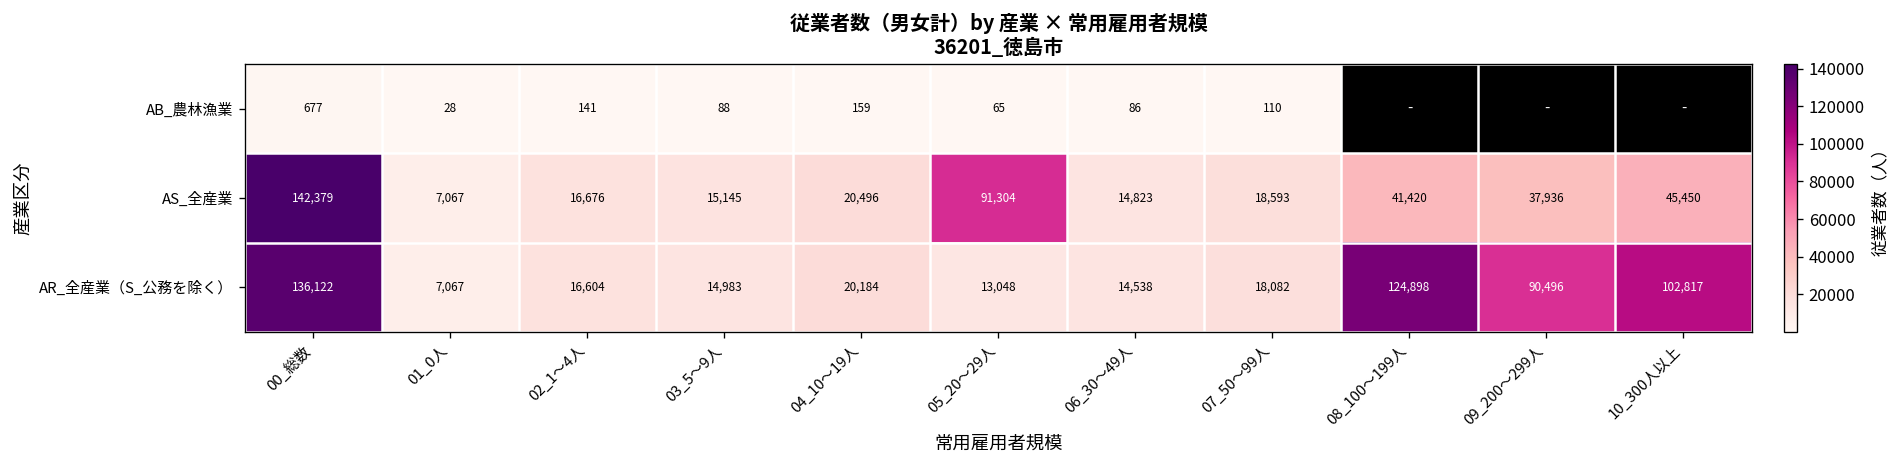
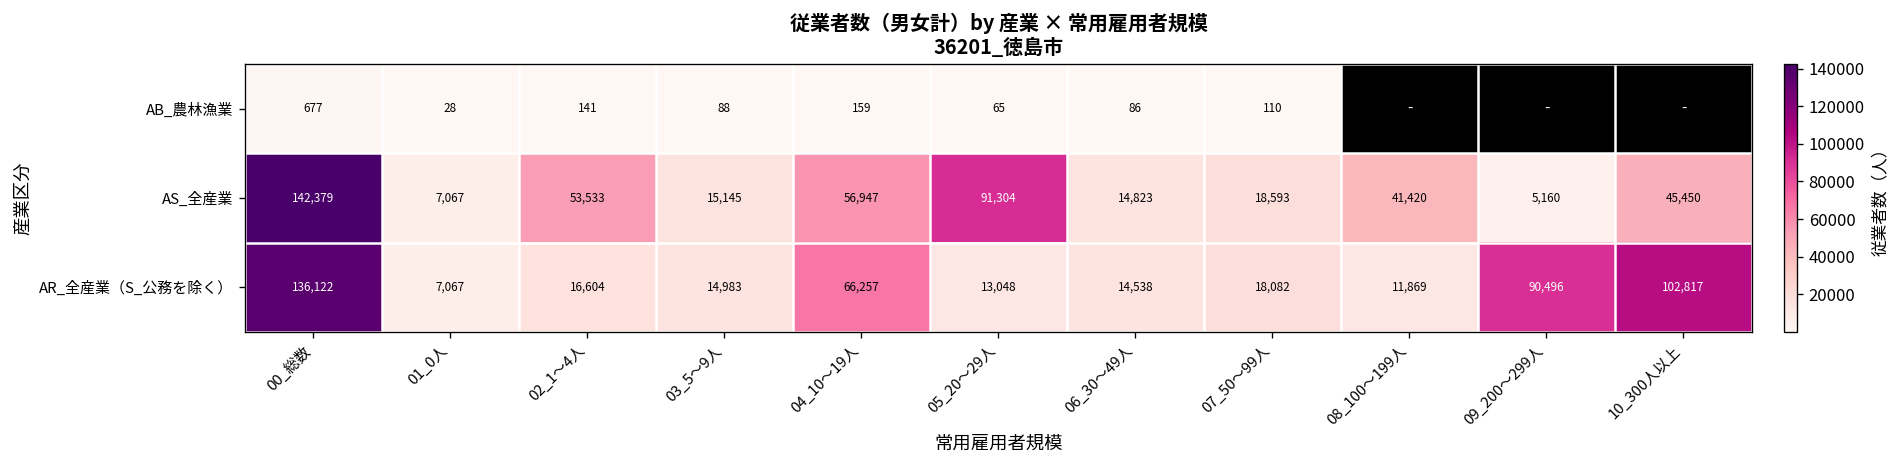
  {
    "AB_農林漁業": {
      "00_総数": "677",
      "01_0人": "28",
      "02_1～4人": "141",
      "03_5～9人": "88",
      "04_10～19人": "159",
      "05_20～29人": "65",
      "06_30～49人": "86",
      "07_50～99人": "110"
    },
    "AS_全産業": {
      "00_総数": "142,379",
      "01_0人": "7,067",
-     "02_1～4人": "16,676",
+     "02_1～4人": "53,533",
      "03_5～9人": "15,145",
-     "04_10～19人": "20,496",
+     "04_10～19人": "56,947",
      "05_20～29人": "91,304",
      "06_30～49人": "14,823",
      "07_50～99人": "18,593",
      "08_100～199人": "41,420",
-     "09_200～299人": "37,936",
+     "09_200～299人": "5,160",
      "10_300人以上": "45,450"
    },
    "AR_全産業（S_公務を除く）": {
      "00_総数": "136,122",
      "01_0人": "7,067",
      "02_1～4人": "16,604",
      "03_5～9人": "14,983",
-     "04_10～19人": "20,184",
+     "04_10～19人": "66,257",
      "05_20～29人": "13,048",
      "06_30～49人": "14,538",
      "07_50～99人": "18,082",
-     "08_100～199人": "124,898",
+     "08_100～199人": "11,869",
      "09_200～299人": "90,496",
      "10_300人以上": "102,817"
    }
  }
